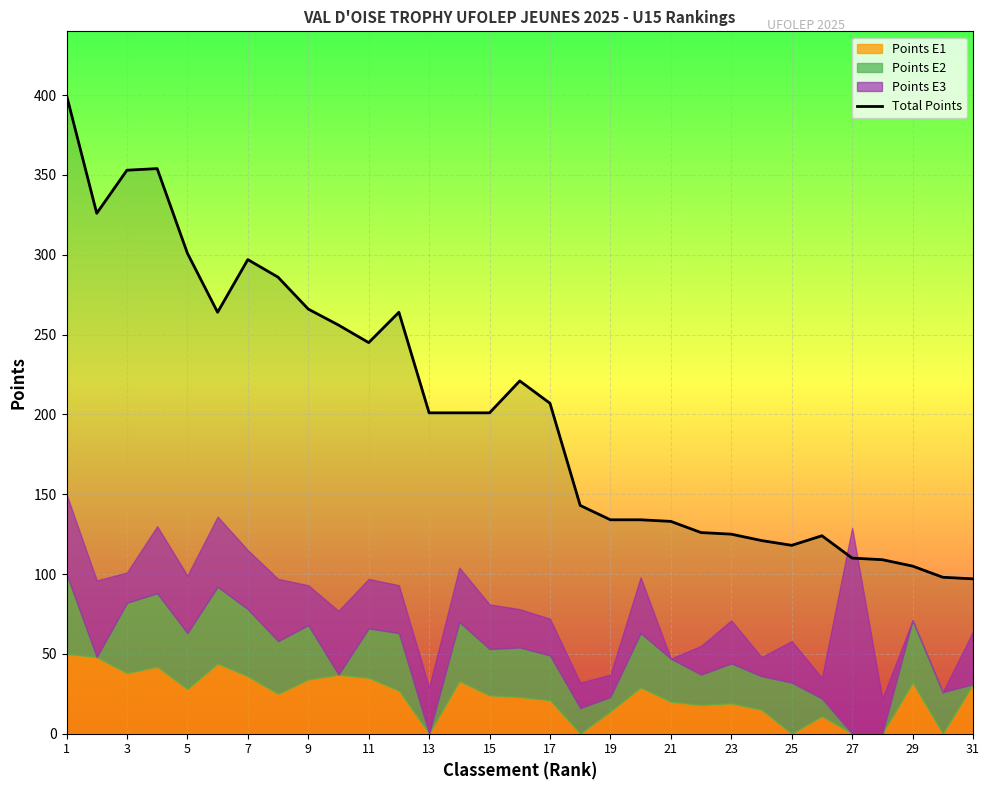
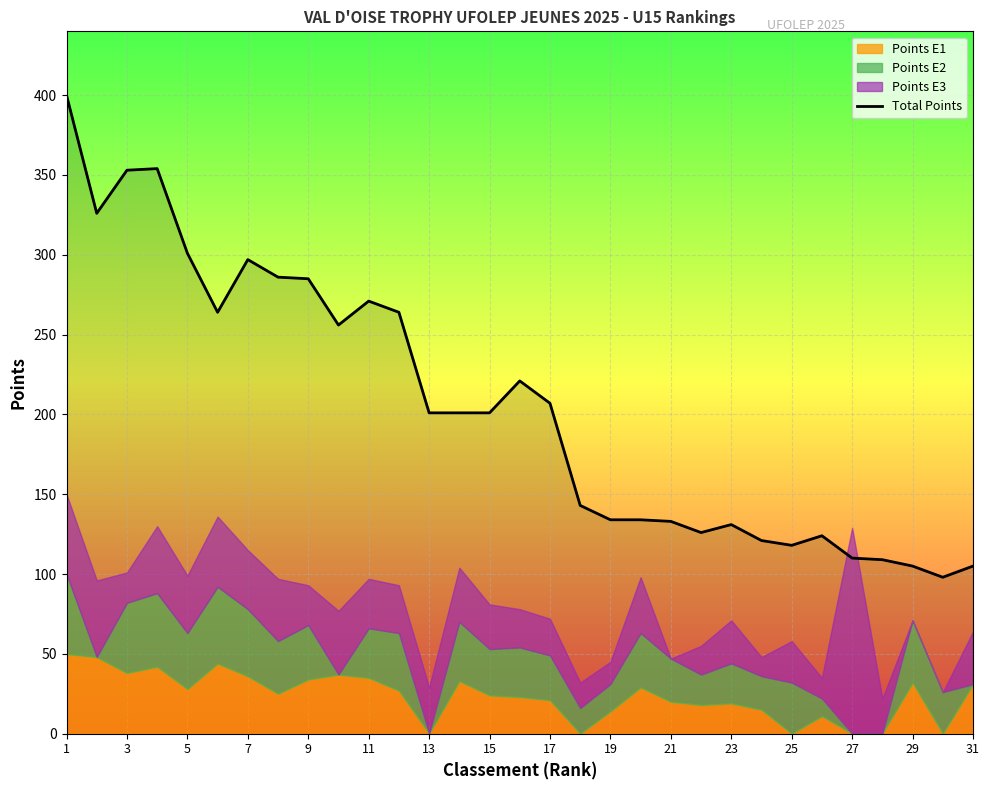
  {
    "Total Points": {
      "1": 400,
      "3": 353,
      "5": 301,
      "7": 297,
-     "9": 266,
-     "11": 245,
+     "9": 285,
+     "11": 271,
      "13": 201,
      "15": 201,
      "17": 207,
      "19": 134,
      "21": 133,
-     "23": 125,
+     "23": 131,
      "25": 118,
      "27": 110,
      "29": 105,
-     "31": 97
+     "31": 105
    },
    "Points E1": {
      "1": 50,
      "3": 38,
      "5": 28,
      "7": 36,
      "9": 34,
      "11": 35,
      "15": 24,
      "17": 21,
      "19": 14,
      "21": 20,
      "23": 19,
      "25": 0,
      "29": 32
    },
    "Points E2": {
      "1": 50,
      "3": 44,
      "5": 35,
      "7": 42,
      "9": 34,
      "11": 31,
      "15": 29,
      "17": 28,
-     "19": 9,
+     "19": 17,
      "23": 25,
      "25": 32
    },
    "Points E3": {
      "1": 50,
      "3": 19,
      "5": 36,
      "7": 37,
      "9": 25,
      "11": 31,
      "13": 29,
      "15": 28,
      "17": 23,
      "19": 14,
      "23": 27,
      "25": 26,
      "27": 129,
      "31": 33
    }
  }
